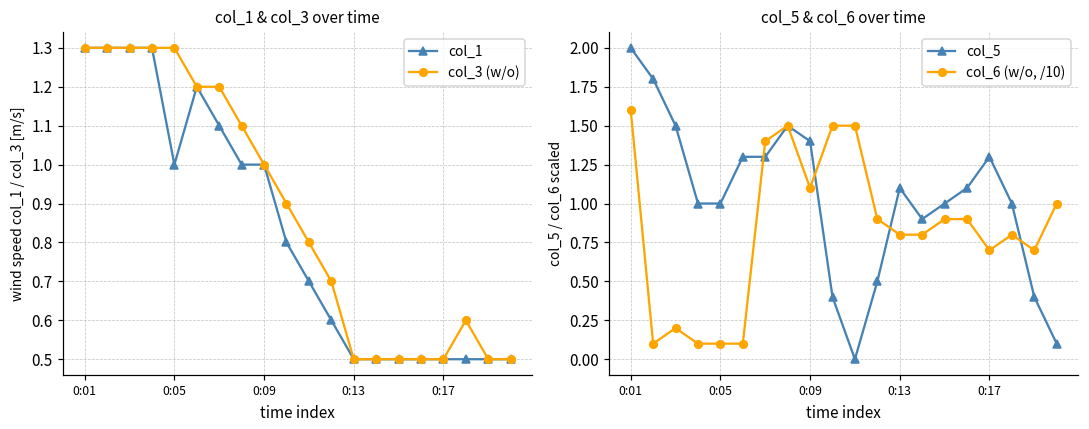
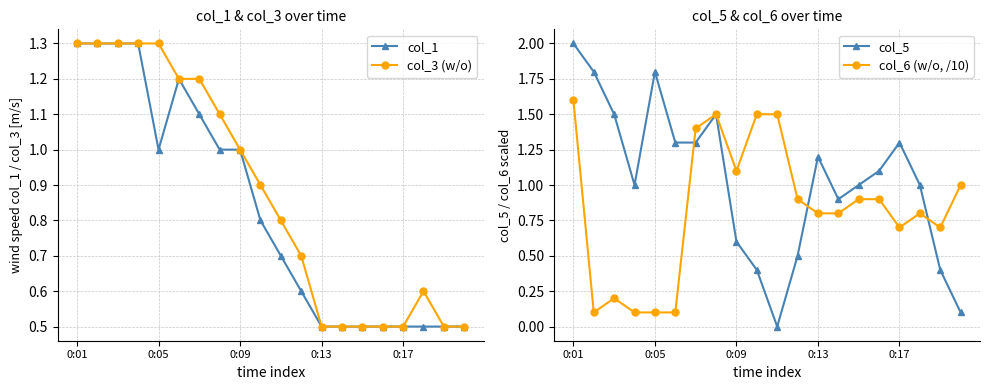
  {
    "col_1 & col_3 over time": {
      "col_1": {
        "0:05": 1.00
      },
      "col_3 (w/o)": {
        "0:05": 1.30
      }
    },
    "col_5 & col_6 over time": {
      "col_5": {
        "0:01": 2.0,
-       "0:05": 1.0,
-       "0:09": 1.4,
-       "0:13": 1.1,
+       "0:05": 1.8,
+       "0:09": 0.6,
+       "0:13": 1.2,
        "0:17": 1.3
      },
      "col_6 (w/o, /10)": {
        "0:01": 1.6,
        "0:05": 0.1,
        "0:09": 1.1,
        "0:13": 0.8,
        "0:17": 0.7
      }
    }
  }
